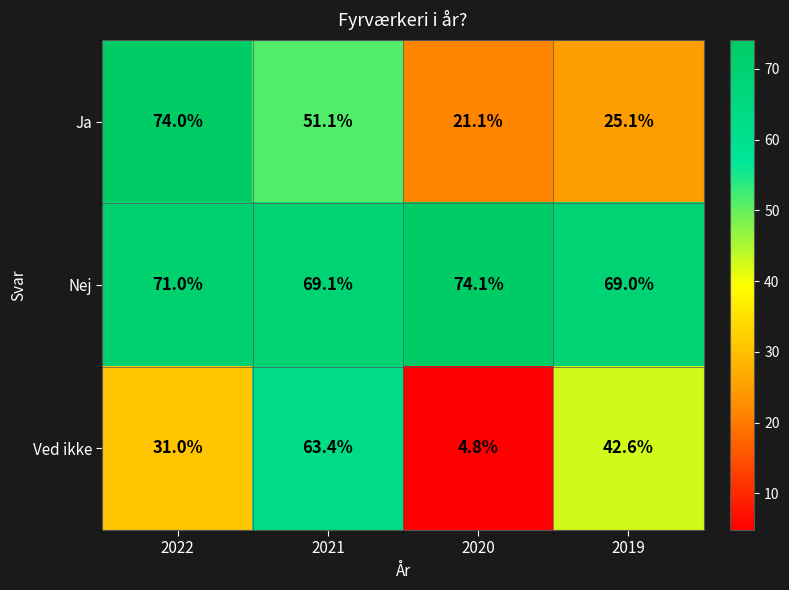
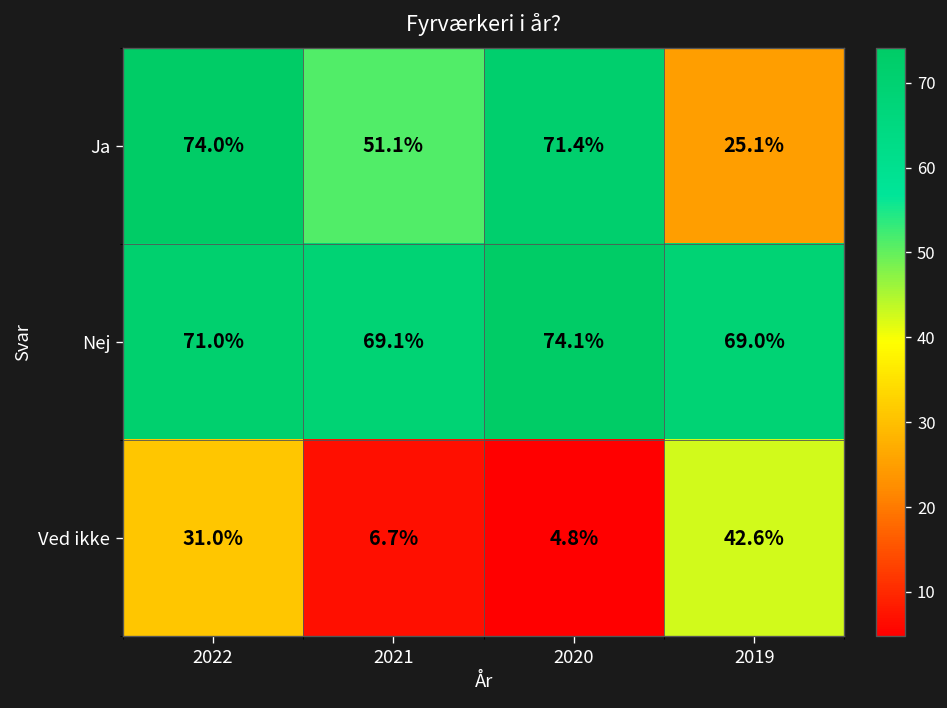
  {
    "Ja": {
      "2022": "74.0%",
      "2021": "51.1%",
-     "2020": "21.1%",
+     "2020": "71.4%",
      "2019": "25.1%"
    },
    "Nej": {
      "2022": "71.0%",
      "2021": "69.1%",
      "2020": "74.1%",
      "2019": "69.0%"
    },
    "Ved ikke": {
      "2022": "31.0%",
-     "2021": "63.4%",
+     "2021": "6.7%",
      "2020": "4.8%",
      "2019": "42.6%"
    }
  }
